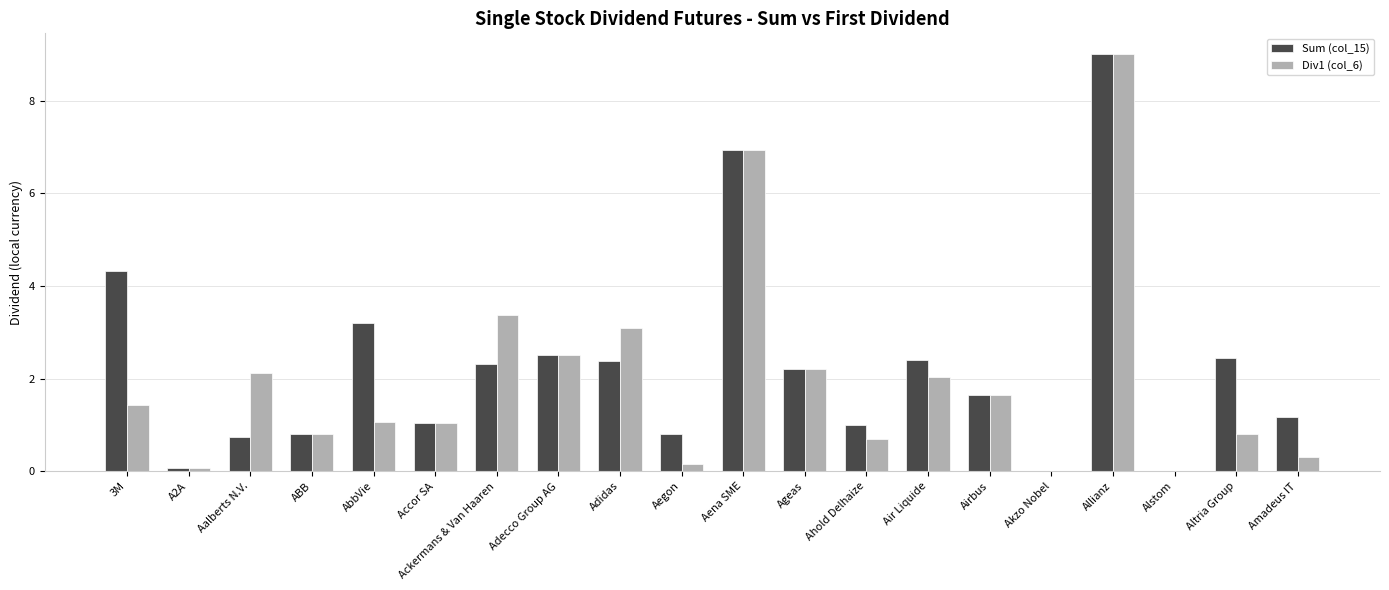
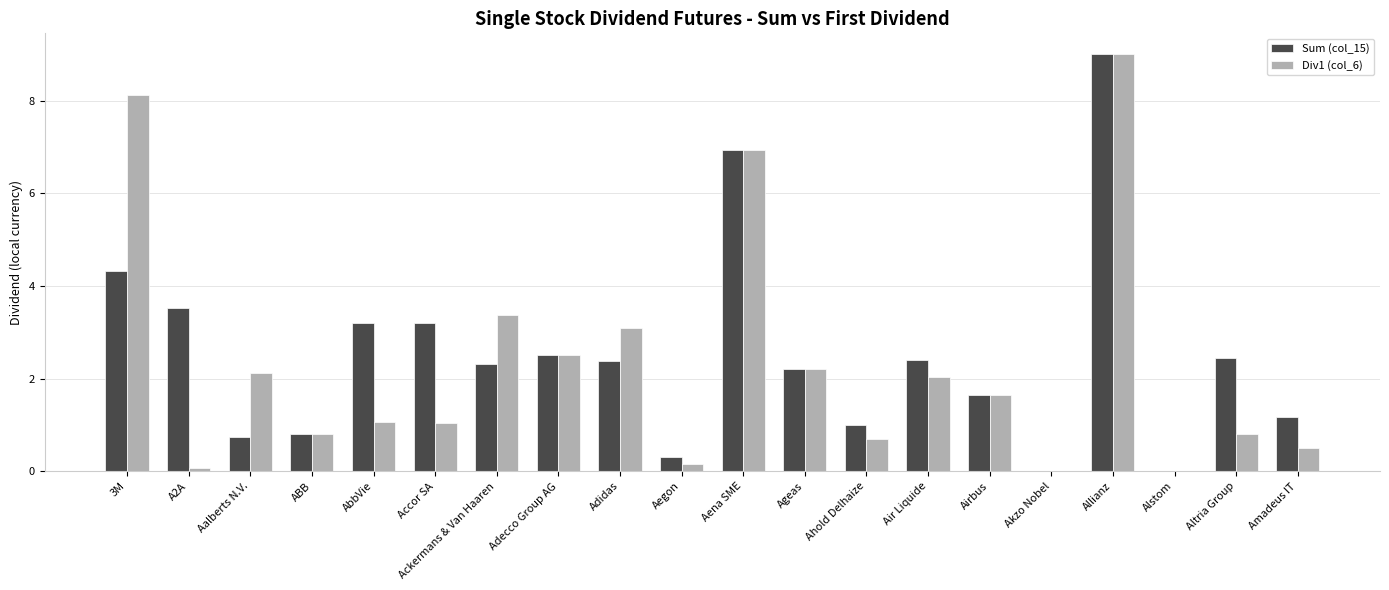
  {
    "Sum (col_15)": {
      "3M": 4.3,
-     "A2A": 0.1,
+     "A2A": 3.5,
      "Aalberts N.V.": 0.8,
      "ABB": 0.8,
      "AbbVie": 3.2,
-     "Accor SA": 1.1,
+     "Accor SA": 3.2,
      "Ackermans & Van Haaren": 2.3,
      "Adecco Group AG": 2.5,
      "Adidas": 2.4,
-     "Aegon": 0.8,
+     "Aegon": 0.3,
      "Aena SME": 6.9,
      "Ageas": 2.2,
      "Ahold Delhaize": 1.0,
      "Air Liquide": 2.4,
      "Airbus": 1.7,
      "Akzo Nobel": 0.0,
      "Allianz": 9.0,
      "Alstom": 0.0,
      "Altria Group": 2.4,
      "Amadeus IT": 1.2
    },
    "Div1 (col_6)": {
-     "3M": 1.4,
+     "3M": 8.1,
      "A2A": 0.1,
      "Aalberts N.V.": 2.1,
      "ABB": 0.8,
      "AbbVie": 1.1,
      "Accor SA": 1.1,
      "Ackermans & Van Haaren": 3.4,
      "Adecco Group AG": 2.5,
      "Adidas": 3.1,
      "Aegon": 0.2,
      "Aena SME": 6.9,
      "Ageas": 2.2,
      "Ahold Delhaize": 0.7,
      "Air Liquide": 2.0,
      "Airbus": 1.7,
      "Akzo Nobel": 0.0,
      "Allianz": 9.0,
      "Alstom": 0.0,
      "Altria Group": 0.8,
-     "Amadeus IT": 0.3
+     "Amadeus IT": 0.5
    }
  }
